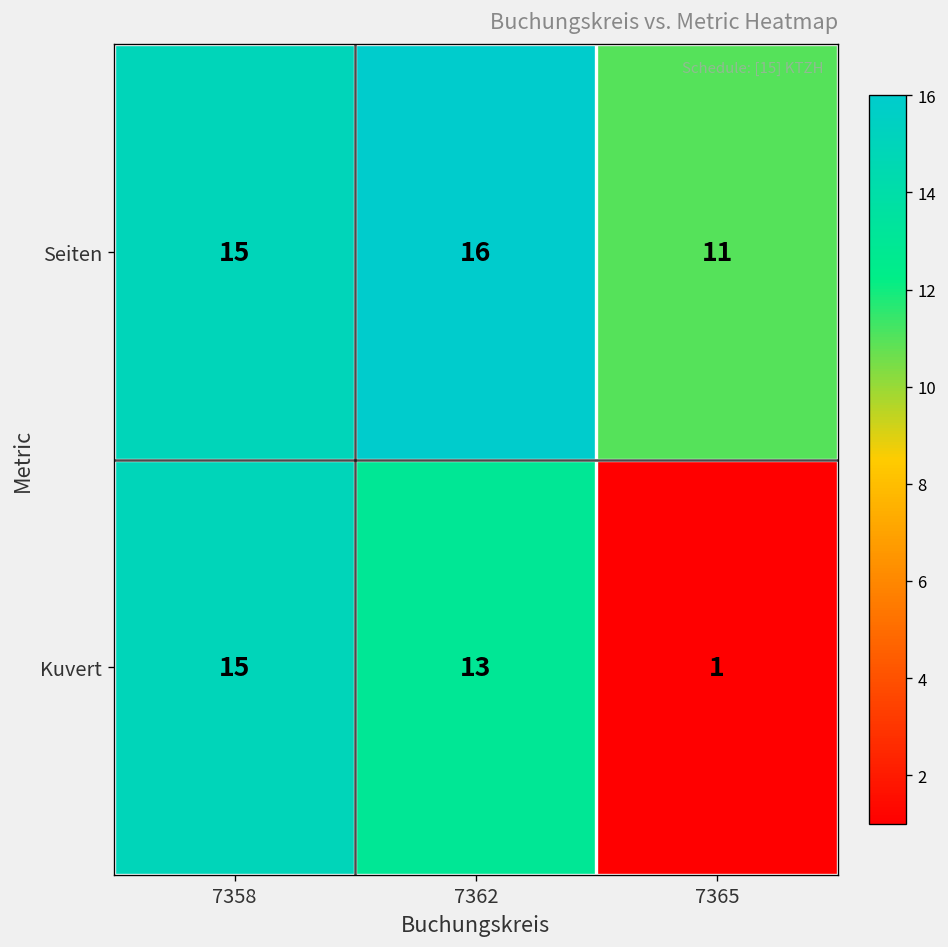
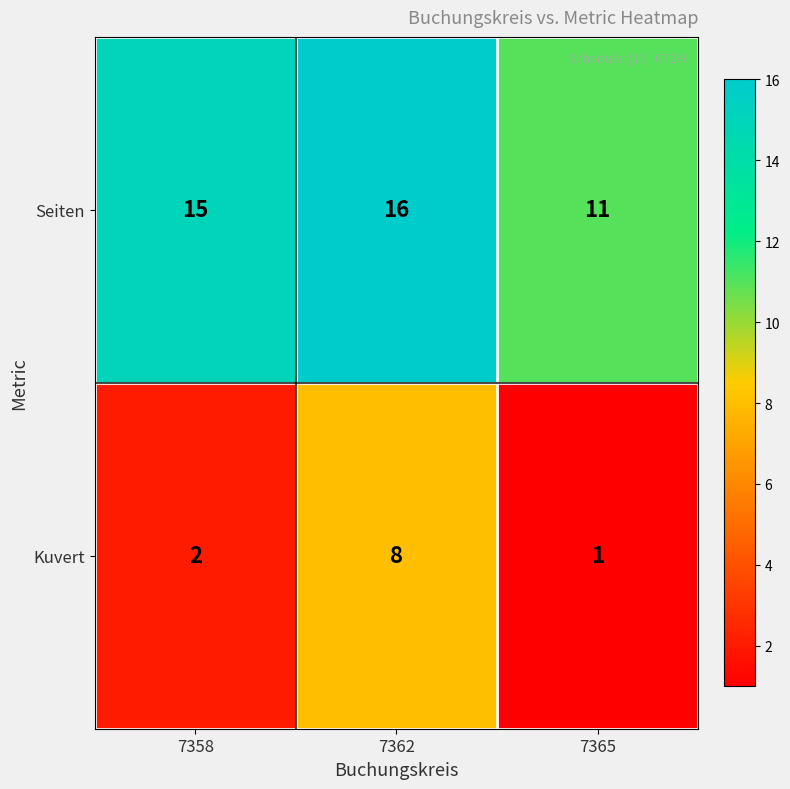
  {
    "Seiten": {
      "7358": 15,
      "7362": 16
    },
    "Kuvert": {
-     "7358": 15,
-     "7362": 13,
+     "7358": 2,
+     "7362": 8,
      "7365": 1
    }
  }
